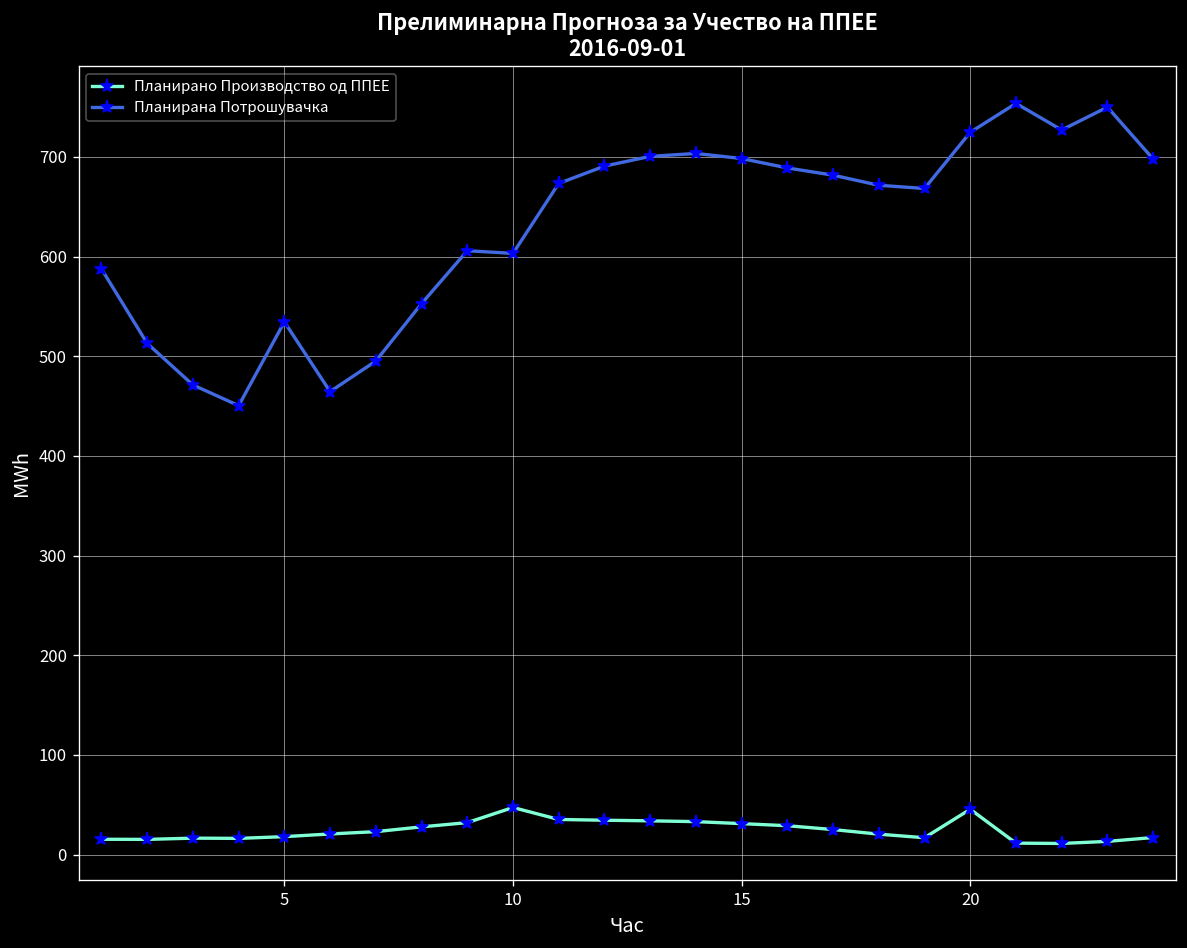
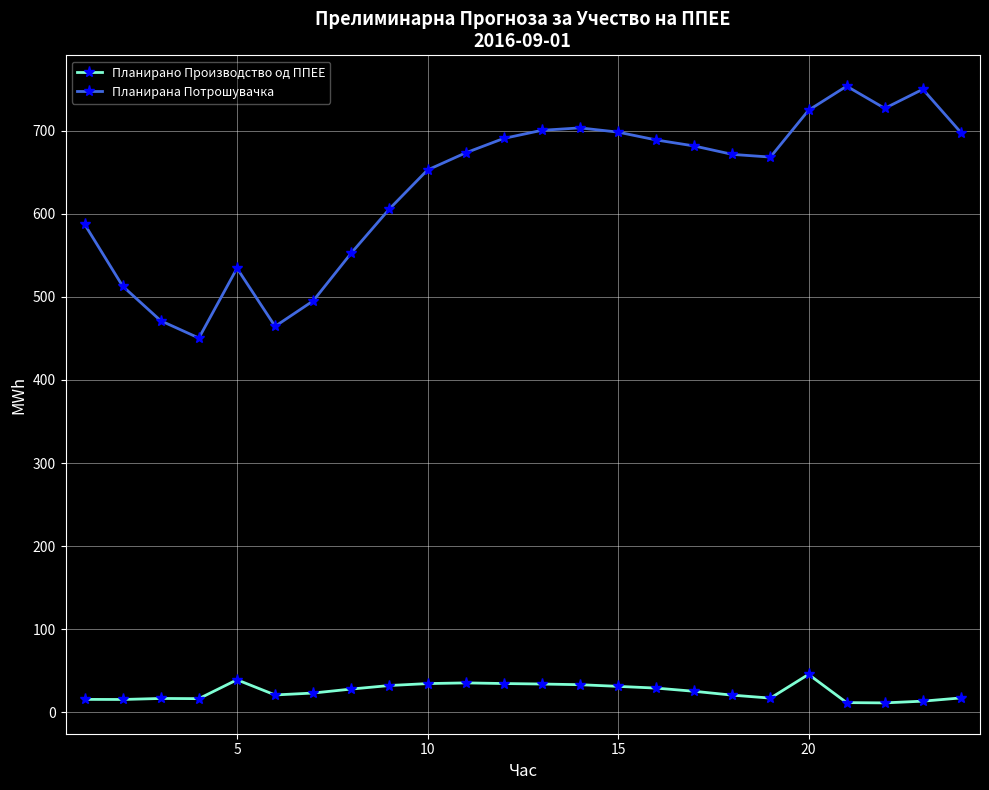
  {
    "Планирано Производство од ППЕЕ": {
-     "5": 20,
-     "10": 50,
+     "5": 40,
+     "10": 30,
      "15": 30,
      "20": 50
    },
    "Планирана Потрошувачка": {
      "5": 530,
-     "10": 600,
+     "10": 650,
      "15": 700,
      "20": 720
    }
  }
